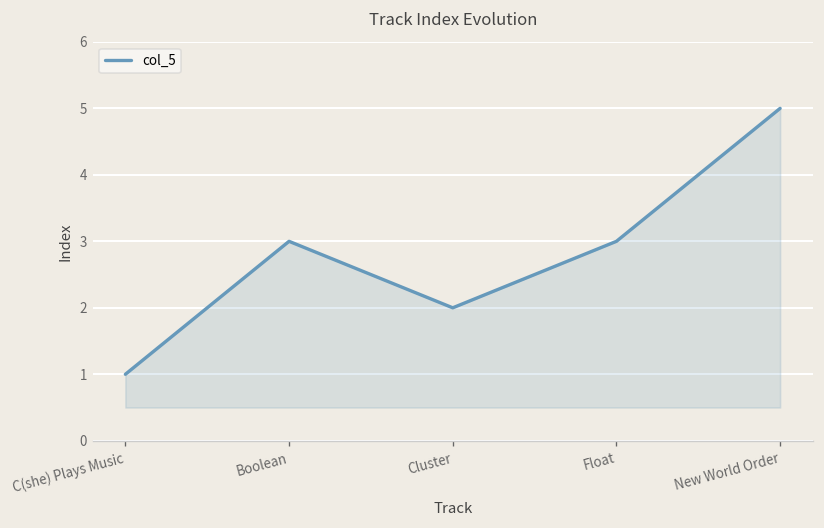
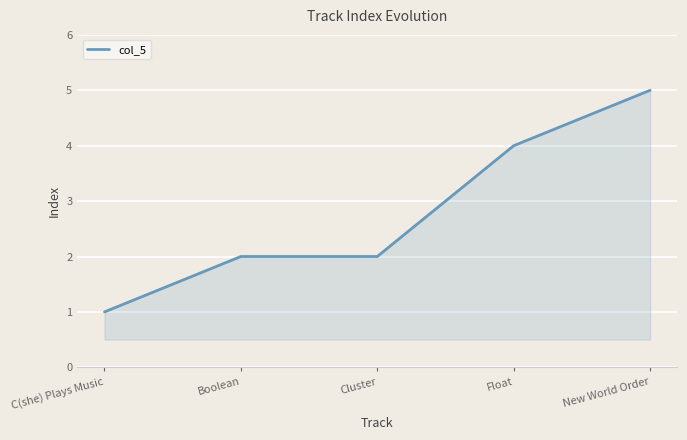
  {
    "C(she) Plays Music": 1,
-   "Boolean": 3,
+   "Boolean": 2,
    "Cluster": 2,
-   "Float": 3,
+   "Float": 4,
    "New World Order": 5
  }
